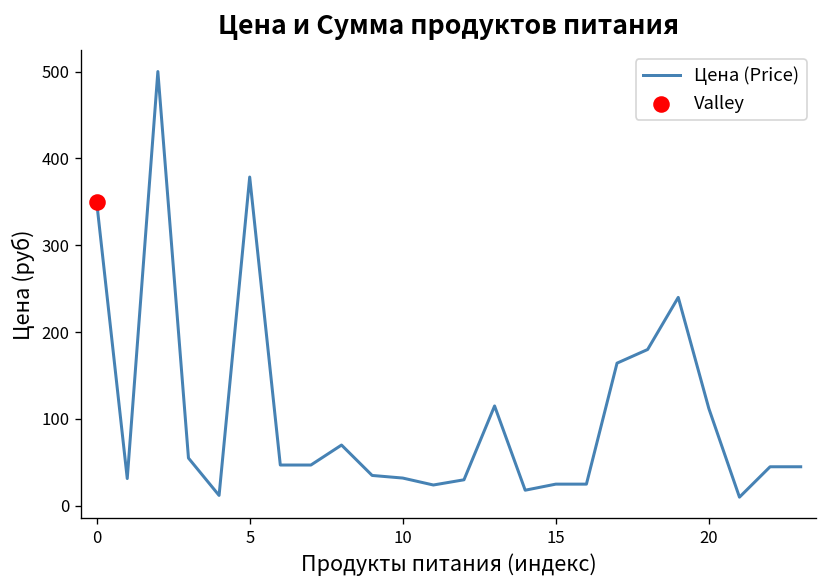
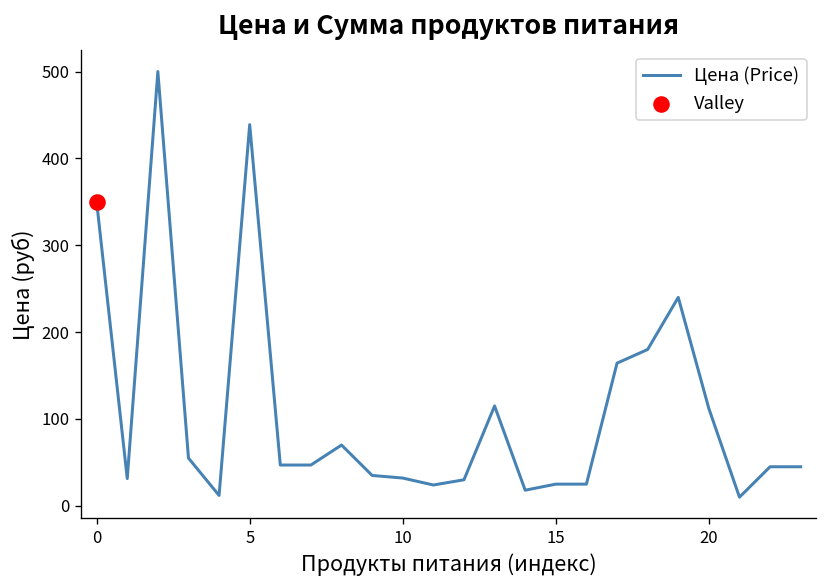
  {
    "Цена (Price)": {
-     "5": 380,
+     "5": 440,
      "10": 30,
      "15": 30,
      "20": 110
    }
  }
